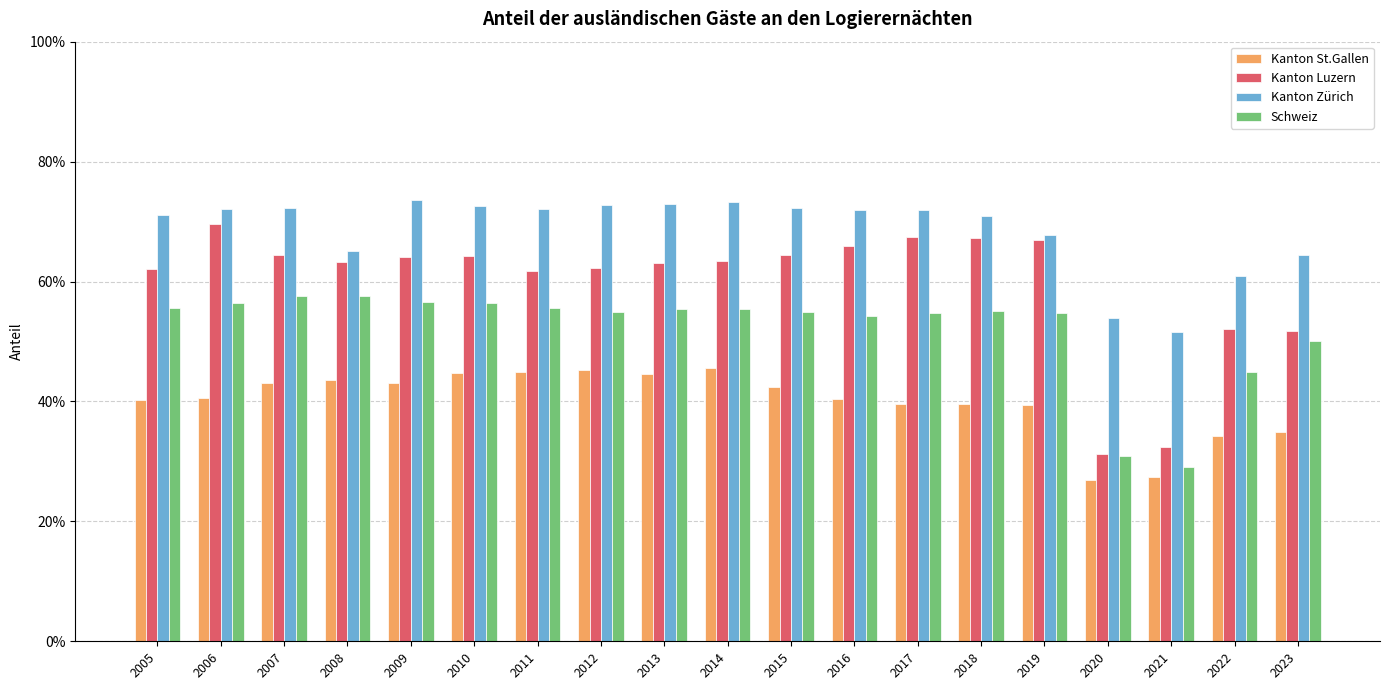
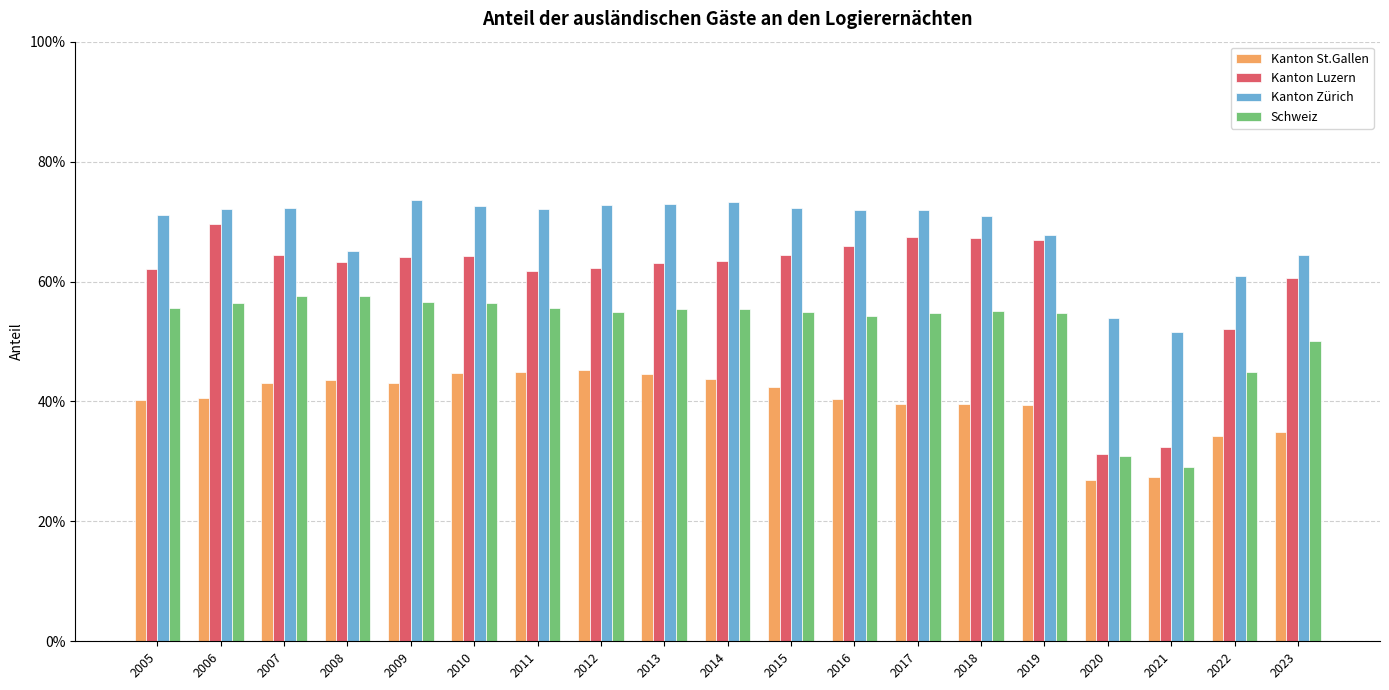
  {
    "Kanton St.Gallen": {
      "2005": "40%",
      "2006": "41%",
      "2007": "43%",
      "2008": "44%",
      "2009": "43%",
      "2010": "45%",
      "2011": "45%",
      "2012": "45%",
      "2013": "45%",
-     "2014": "46%",
+     "2014": "44%",
      "2015": "42%",
      "2016": "40%",
      "2017": "40%",
      "2018": "40%",
      "2019": "39%",
      "2020": "27%",
      "2021": "27%",
      "2022": "34%",
      "2023": "35%"
    },
    "Kanton Luzern": {
      "2005": "62%",
      "2006": "70%",
      "2007": "64%",
      "2008": "63%",
      "2009": "64%",
      "2010": "64%",
      "2011": "62%",
      "2012": "62%",
      "2013": "63%",
      "2014": "63%",
      "2015": "64%",
      "2016": "66%",
      "2017": "67%",
      "2018": "67%",
      "2019": "67%",
      "2020": "31%",
      "2021": "32%",
      "2022": "52%",
-     "2023": "52%"
+     "2023": "61%"
    },
    "Kanton Zürich": {
      "2005": "71%",
      "2006": "72%",
      "2007": "72%",
      "2008": "65%",
      "2009": "74%",
      "2010": "73%",
      "2011": "72%",
      "2012": "73%",
      "2013": "73%",
      "2014": "73%",
      "2015": "72%",
      "2016": "72%",
      "2017": "72%",
      "2018": "71%",
      "2019": "68%",
      "2020": "54%",
      "2021": "52%",
      "2022": "61%",
      "2023": "64%"
    },
    "Schweiz": {
      "2005": "56%",
      "2006": "56%",
      "2007": "58%",
      "2008": "58%",
      "2009": "57%",
      "2010": "56%",
      "2011": "56%",
      "2012": "55%",
      "2013": "55%",
      "2014": "55%",
      "2015": "55%",
      "2016": "54%",
      "2017": "55%",
      "2018": "55%",
      "2019": "55%",
      "2020": "31%",
      "2021": "29%",
      "2022": "45%",
      "2023": "50%"
    }
  }
